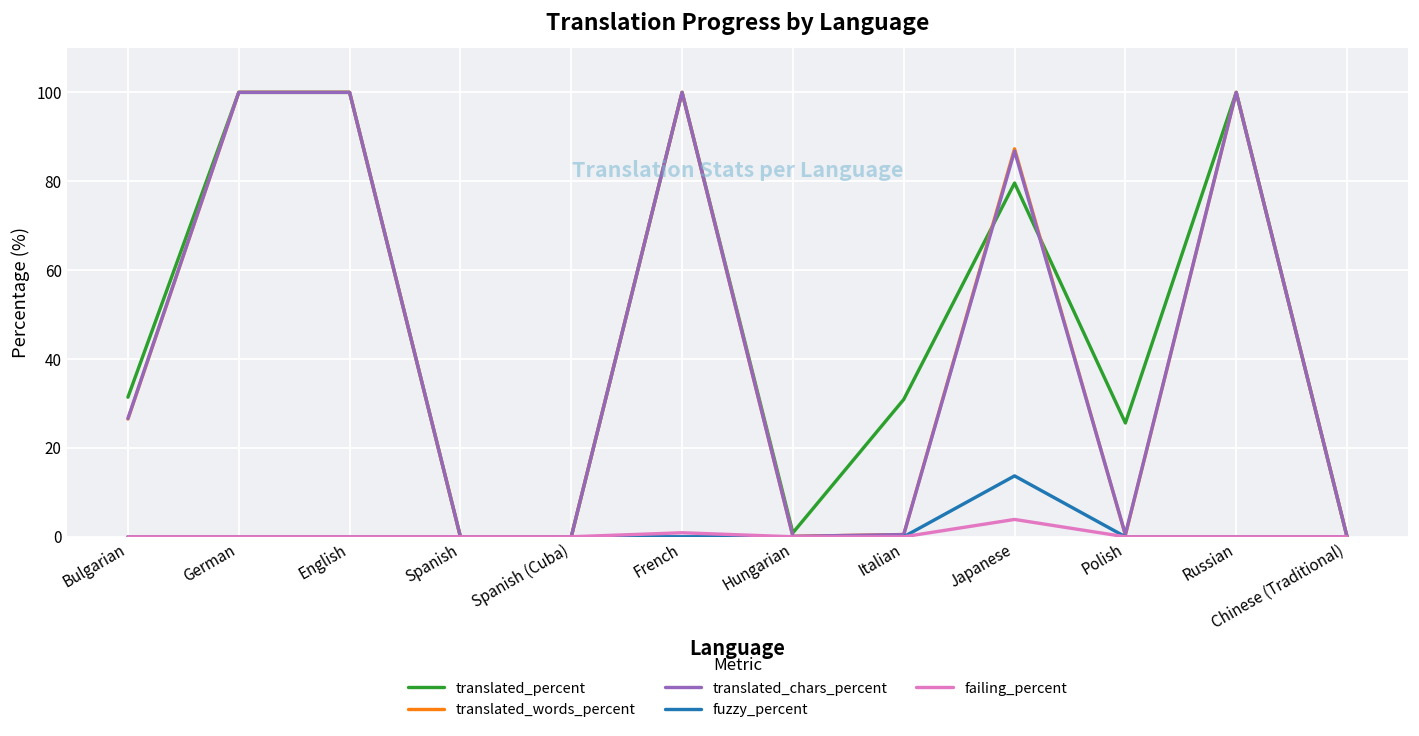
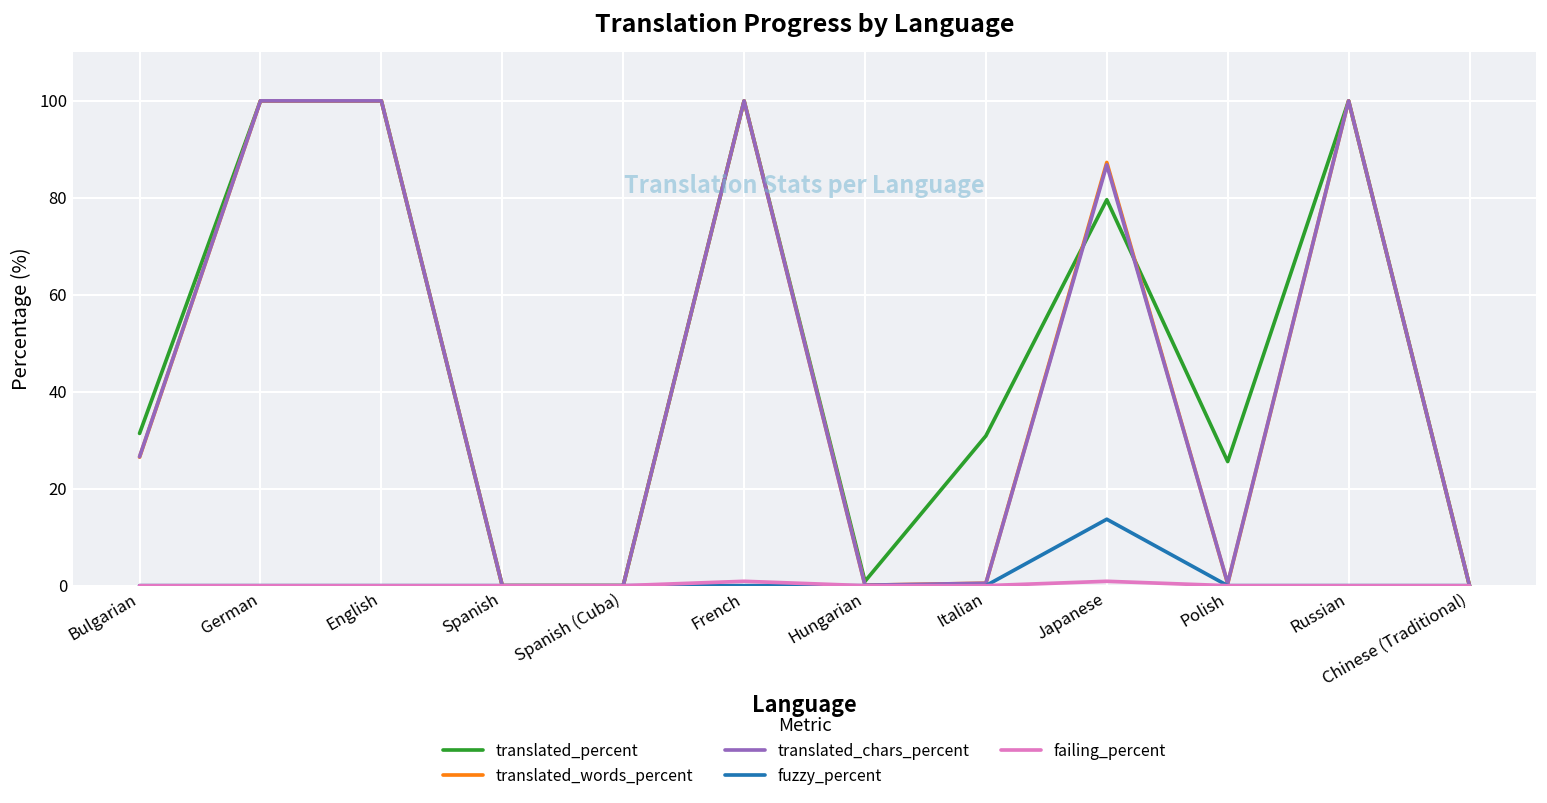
  {
    "translated_percent": {
      "Bulgarian": 31,
      "Hungarian": 1,
      "Italian": 31,
      "Japanese": 80,
      "Polish": 26
    },
    "fuzzy_percent": {
      "French": 0,
      "Japanese": 14
    },
    "failing_percent": {
      "French": 1,
-     "Japanese": 4
+     "Japanese": 1
    }
  }
